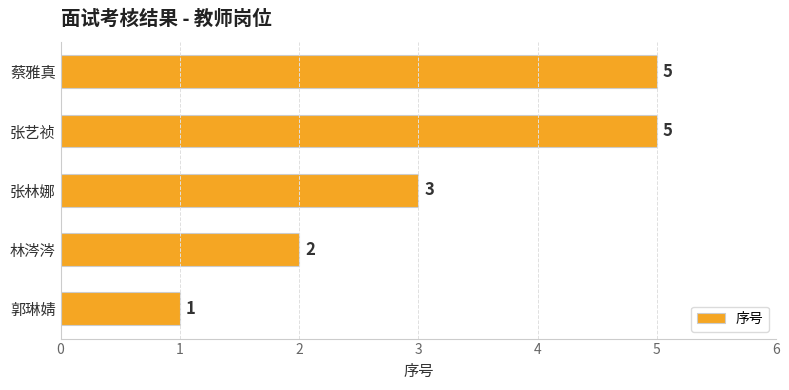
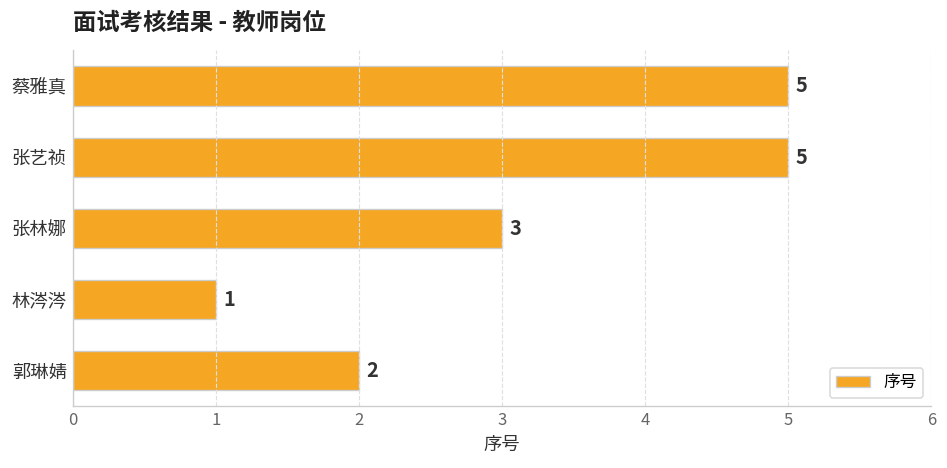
  {
    "蔡雅真": 5,
    "张艺祯": 5,
    "张林娜": 3,
-   "林涔涔": 2,
-   "郭琳婧": 1
+   "林涔涔": 1,
+   "郭琳婧": 2
  }
